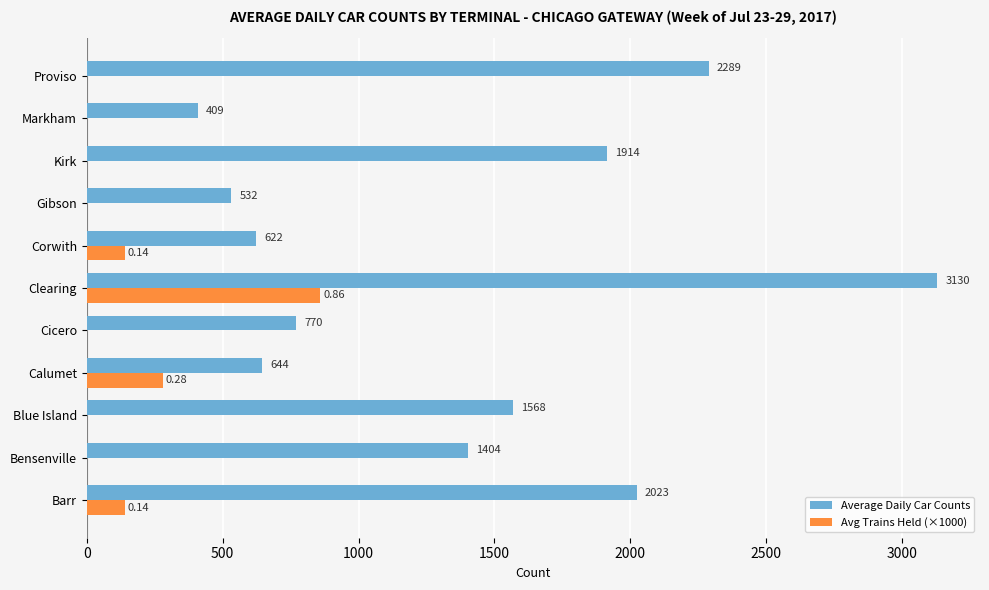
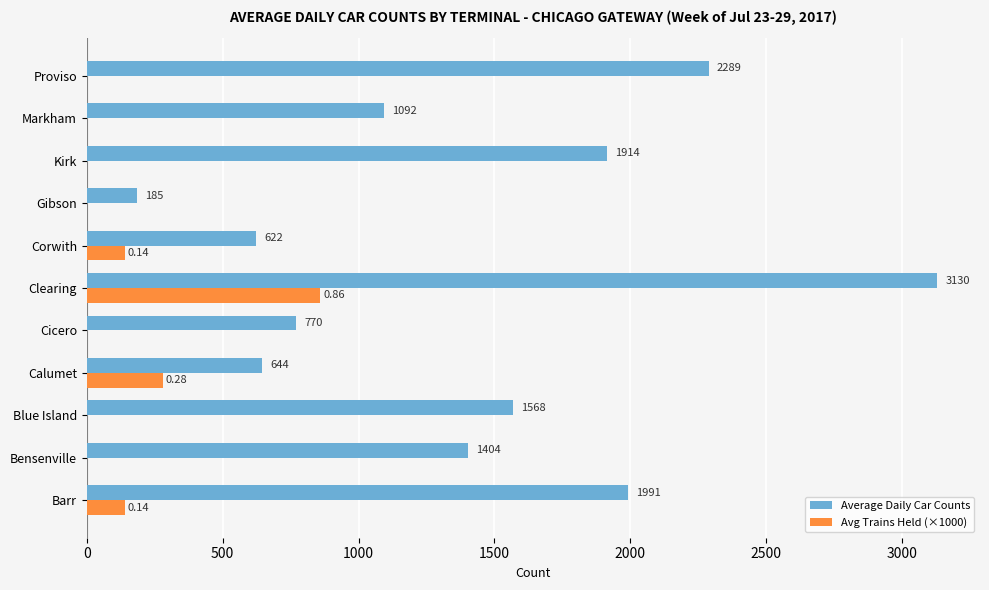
  {
    "Average Daily Car Counts": {
      "Proviso": 2289,
-     "Markham": 409,
+     "Markham": 1092,
      "Kirk": 1914,
-     "Gibson": 532,
+     "Gibson": 185,
      "Corwith": 622,
      "Clearing": 3130,
      "Cicero": 770,
      "Calumet": 644,
      "Blue Island": 1568,
      "Bensenville": 1404,
-     "Barr": 2023
+     "Barr": 1991
    },
    "Avg Trains Held (×1000)": {
      "Proviso": 0,
      "Markham": 0,
      "Kirk": 0,
      "Gibson": 0,
      "Cicero": 0,
      "Blue Island": 0,
      "Bensenville": 0
    }
  }
